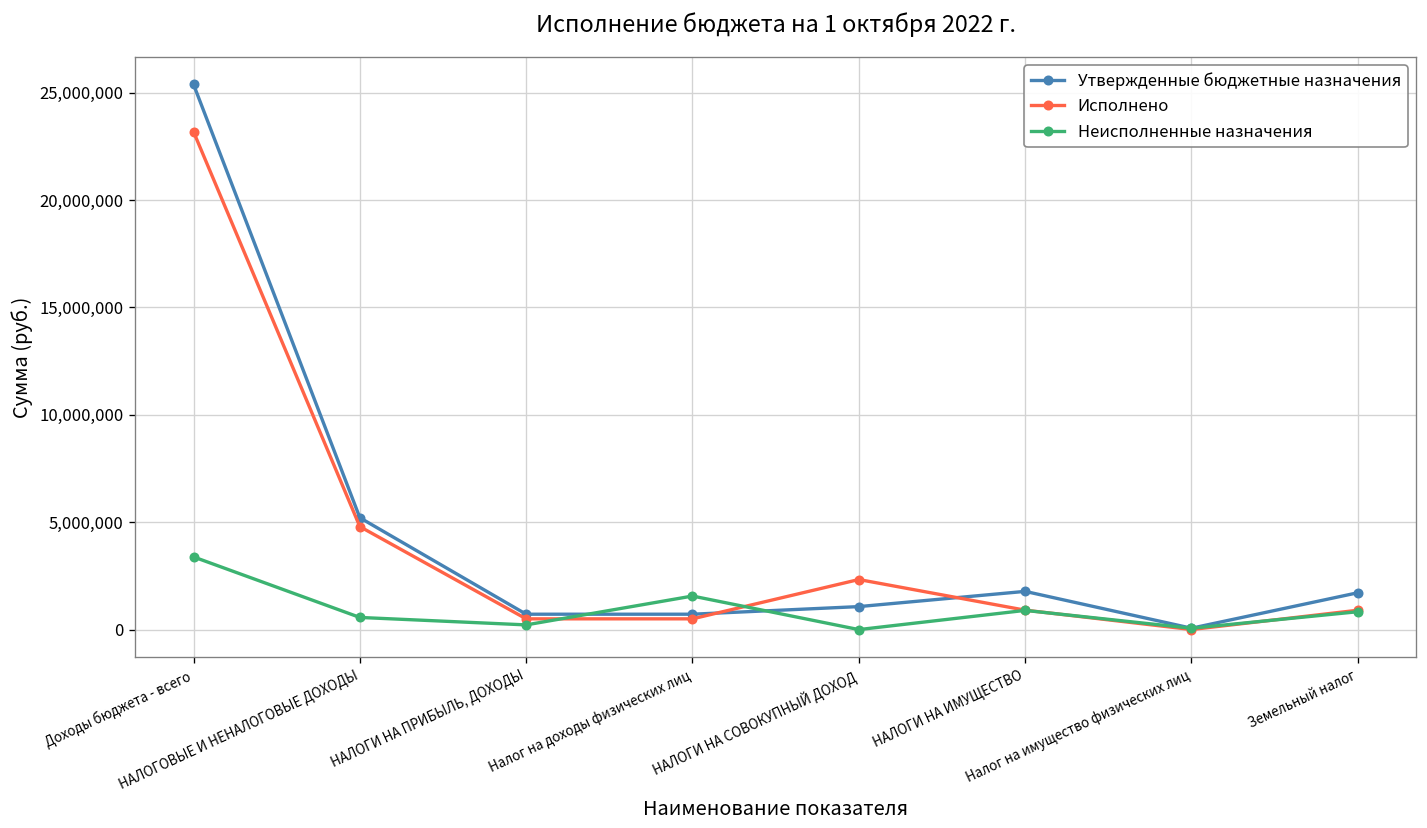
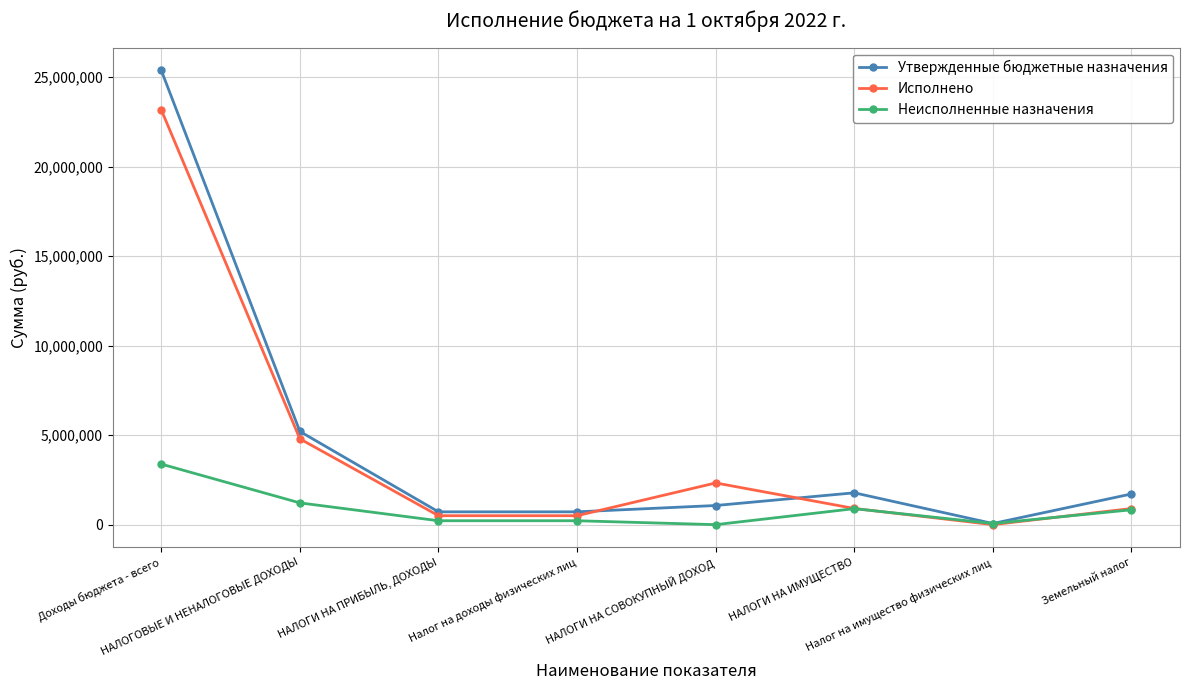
  {
    "Утвержденные бюджетные назначения": {
      "Доходы бюджета - всего": "25,400,000",
      "НАЛОГОВЫЕ И НЕНАЛОГОВЫЕ ДОХОДЫ": "5,200,000",
      "НАЛОГИ НА ПРИБЫЛЬ, ДОХОДЫ": "700,000",
      "Налог на доходы физических лиц": "700,000",
      "НАЛОГИ НА СОВОКУПНЫЙ ДОХОД": "1,100,000",
      "НАЛОГИ НА ИМУЩЕСТВО": "1,800,000",
      "Земельный налог": "1,700,000"
    },
    "Исполнено": {
      "Доходы бюджета - всего": "23,200,000",
      "НАЛОГОВЫЕ И НЕНАЛОГОВЫЕ ДОХОДЫ": "4,800,000",
      "НАЛОГИ НА ПРИБЫЛЬ, ДОХОДЫ": "500,000",
      "Налог на доходы физических лиц": "500,000",
      "НАЛОГИ НА СОВОКУПНЫЙ ДОХОД": "2,300,000"
    },
    "Неисполненные назначения": {
      "Доходы бюджета - всего": "3,400,000",
-     "НАЛОГОВЫЕ И НЕНАЛОГОВЫЕ ДОХОДЫ": "600,000",
+     "НАЛОГОВЫЕ И НЕНАЛОГОВЫЕ ДОХОДЫ": "1,200,000",
      "НАЛОГИ НА ПРИБЫЛЬ, ДОХОДЫ": "200,000",
-     "Налог на доходы физических лиц": "1,600,000",
+     "Налог на доходы физических лиц": "200,000",
      "НАЛОГИ НА СОВОКУПНЫЙ ДОХОД": "0"
    }
  }
